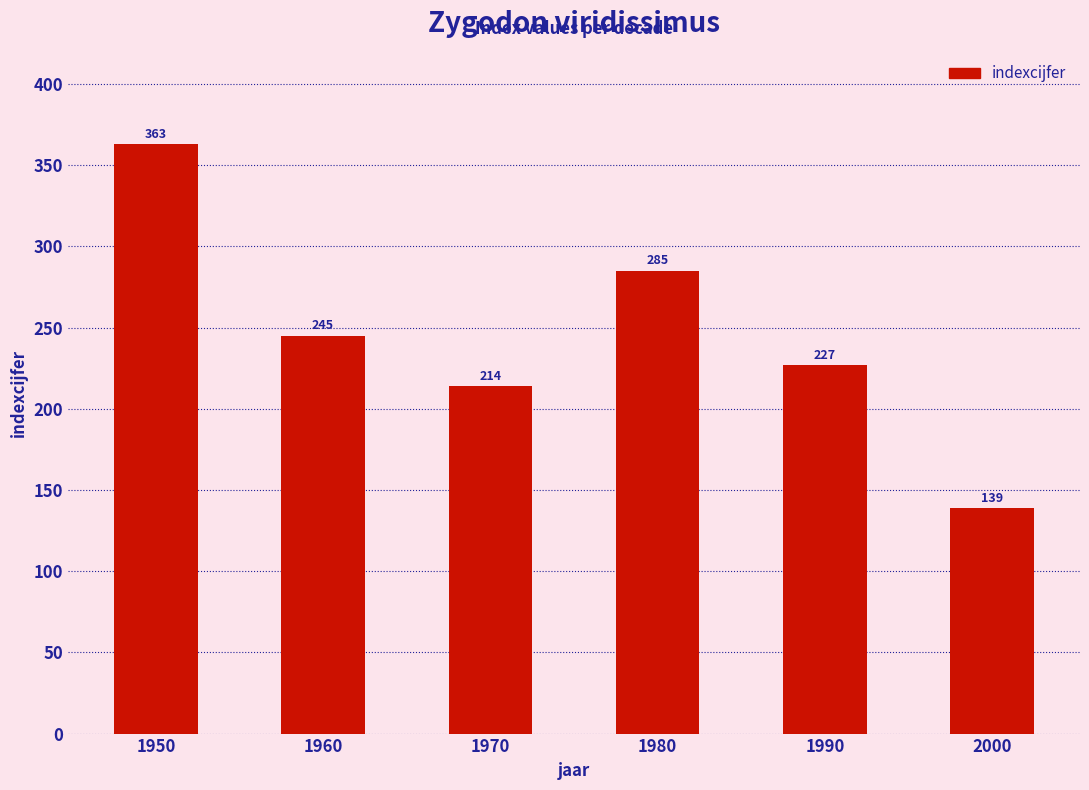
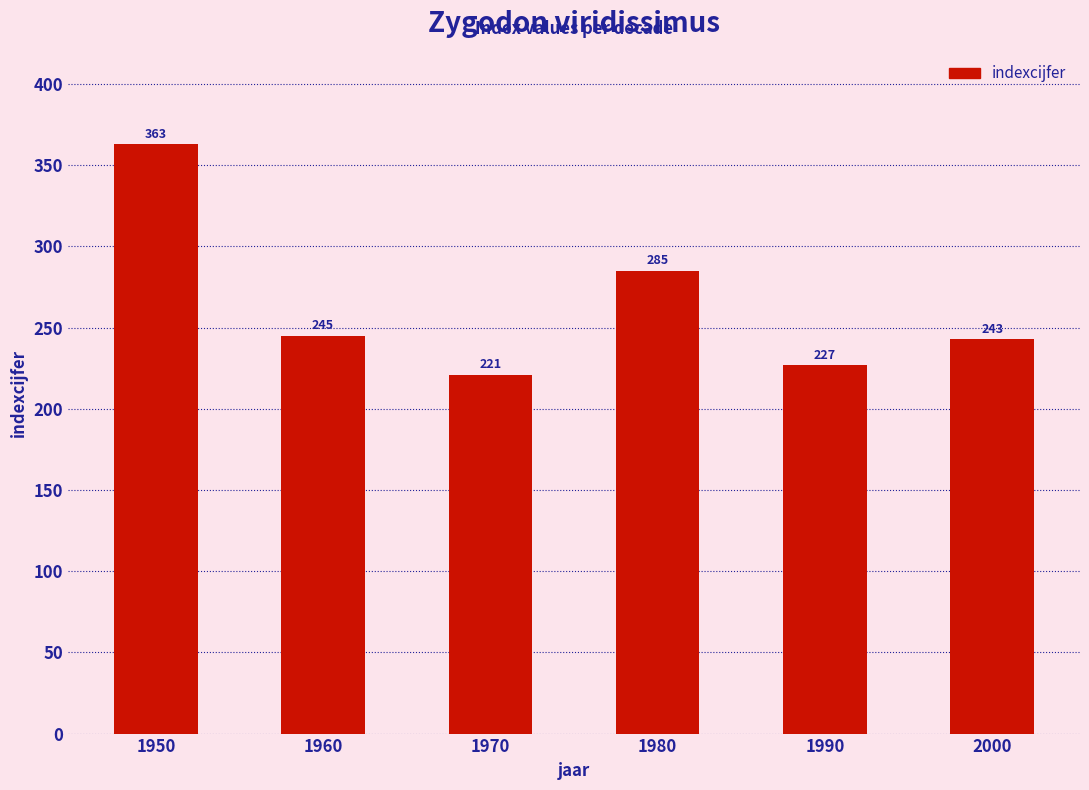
  {
    "1950": 363,
    "1960": 245,
-   "1970": 214,
+   "1970": 221,
    "1980": 285,
    "1990": 227,
-   "2000": 139
+   "2000": 243
  }
